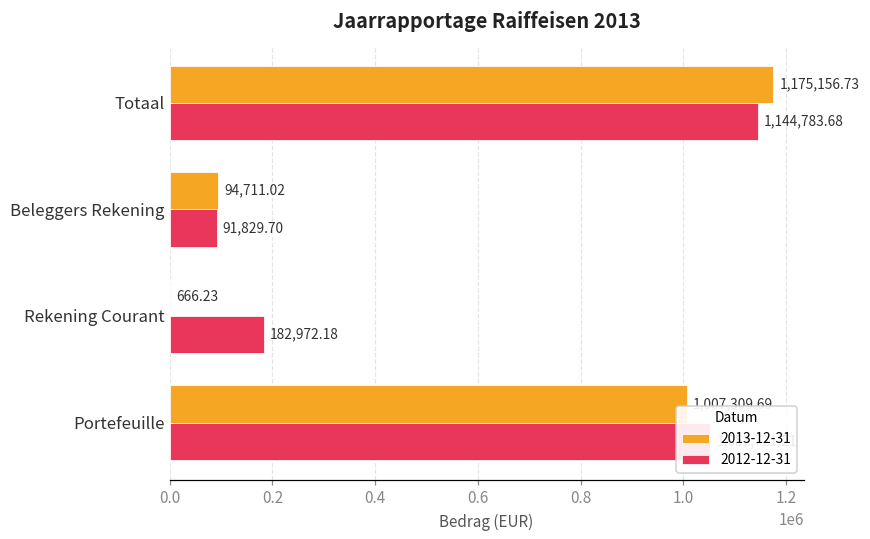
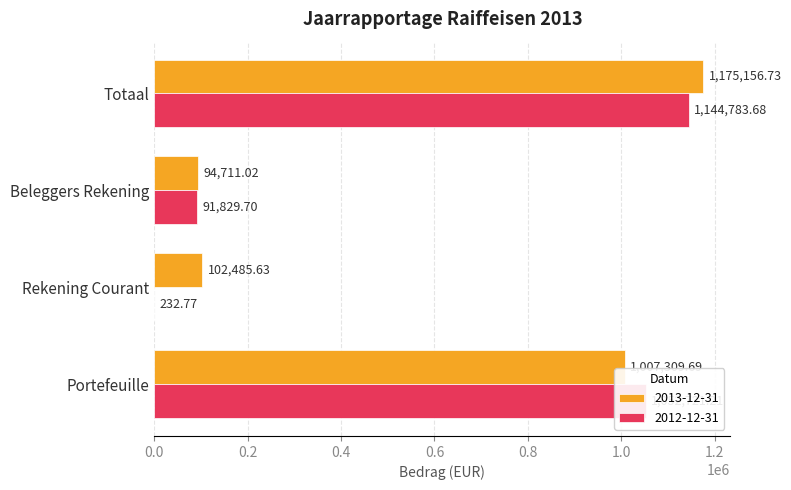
  {
    "2013-12-31": {
      "Totaal": "1,175,156.73",
      "Beleggers Rekening": "94,711.02",
-     "Rekening Courant": "666.23"
+     "Rekening Courant": "102,485.63"
    },
    "2012-12-31": {
      "Totaal": "1,144,783.68",
      "Beleggers Rekening": "91,829.70",
-     "Rekening Courant": "182,972.18"
+     "Rekening Courant": "232.77"
    }
  }
